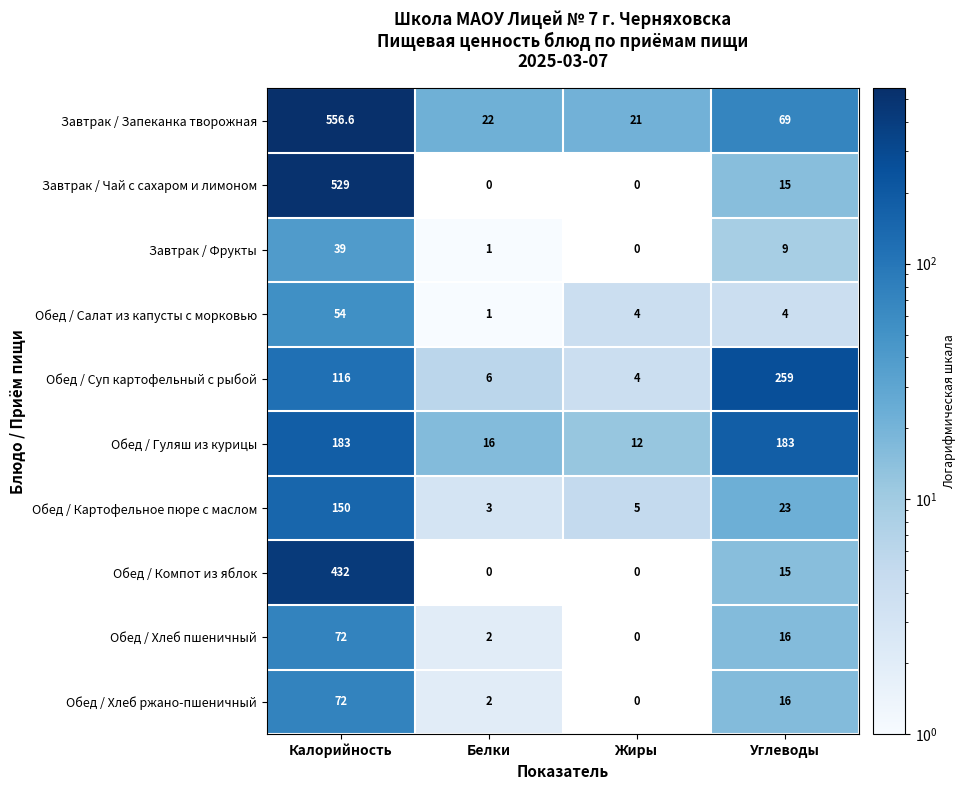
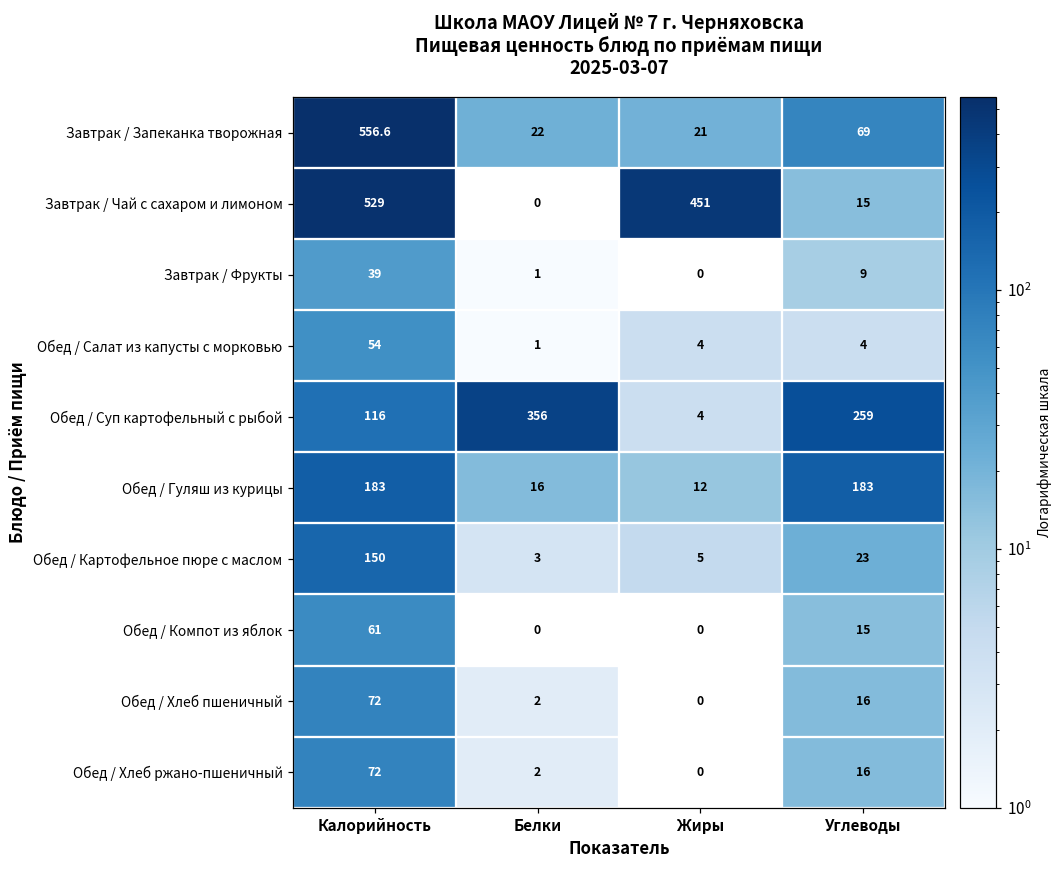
  {
    "Завтрак / Запеканка творожная": {
      "Калорийность": 556.6,
      "Белки": 22,
      "Жиры": 21,
      "Углеводы": 69
    },
    "Завтрак / Чай с сахаром и лимоном": {
      "Калорийность": 529,
      "Белки": 0,
-     "Жиры": 0,
+     "Жиры": 451,
      "Углеводы": 15
    },
    "Завтрак / Фрукты": {
      "Калорийность": 39,
      "Белки": 1,
      "Жиры": 0,
      "Углеводы": 9
    },
    "Обед / Салат из капусты с морковью": {
      "Калорийность": 54,
      "Белки": 1,
      "Жиры": 4,
      "Углеводы": 4
    },
    "Обед / Суп картофельный с рыбой": {
      "Калорийность": 116,
-     "Белки": 6,
+     "Белки": 356,
      "Жиры": 4,
      "Углеводы": 259
    },
    "Обед / Гуляш из курицы": {
      "Калорийность": 183,
      "Белки": 16,
      "Жиры": 12,
      "Углеводы": 183
    },
    "Обед / Картофельное пюре с маслом": {
      "Калорийность": 150,
      "Белки": 3,
      "Жиры": 5,
      "Углеводы": 23
    },
    "Обед / Компот из яблок": {
-     "Калорийность": 432,
+     "Калорийность": 61,
      "Белки": 0,
      "Жиры": 0,
      "Углеводы": 15
    },
    "Обед / Хлеб пшеничный": {
      "Калорийность": 72,
      "Белки": 2,
      "Жиры": 0,
      "Углеводы": 16
    },
    "Обед / Хлеб ржано-пшеничный": {
      "Калорийность": 72,
      "Белки": 2,
      "Жиры": 0,
      "Углеводы": 16
    }
  }
